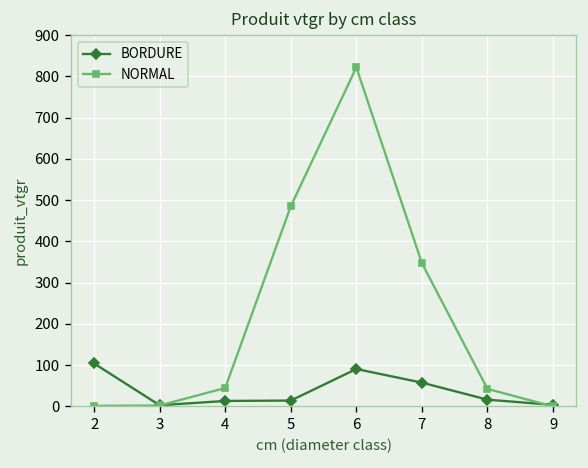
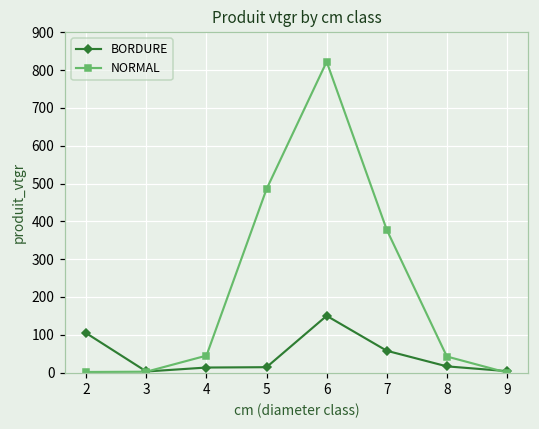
  {
    "BORDURE": {
      "2": 100,
      "4": 10,
      "5": 10,
-     "6": 90,
+     "6": 150,
      "7": 60,
      "8": 20
    },
    "NORMAL": {
      "2": 0,
      "4": 40,
      "5": 490,
      "6": 820,
-     "7": 350,
+     "7": 380,
      "8": 40
    }
  }
